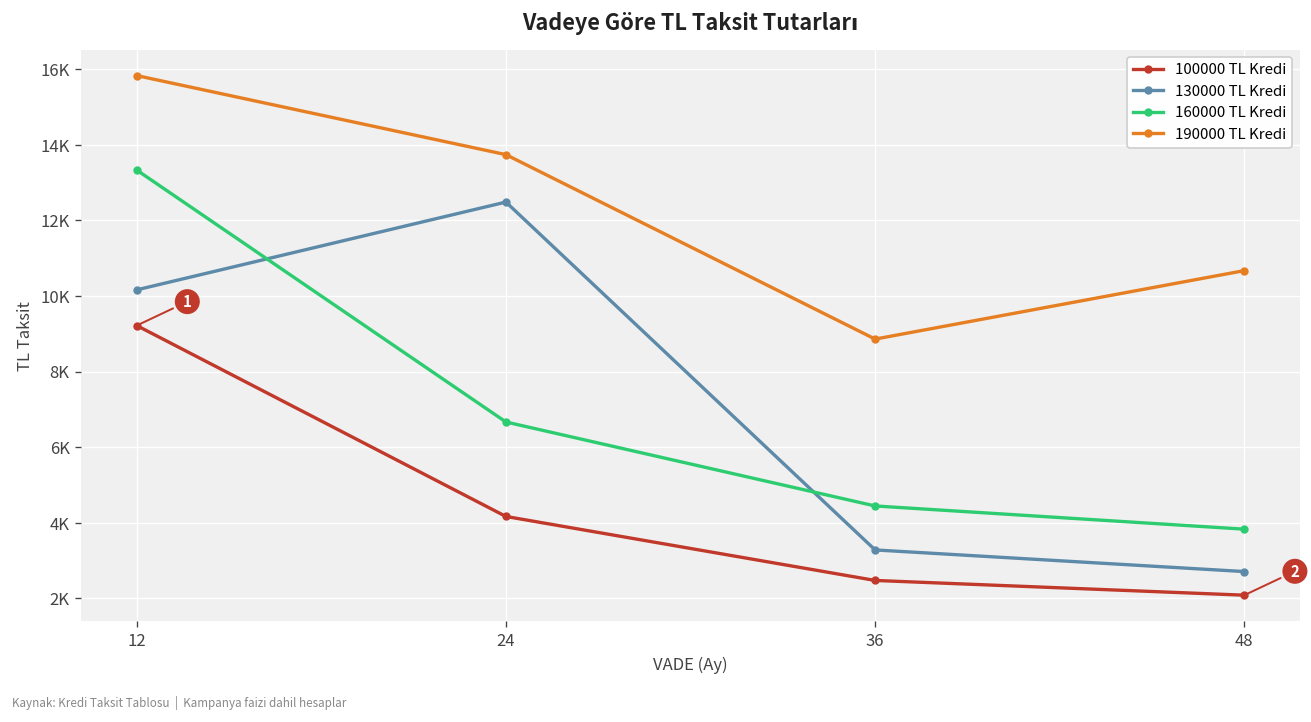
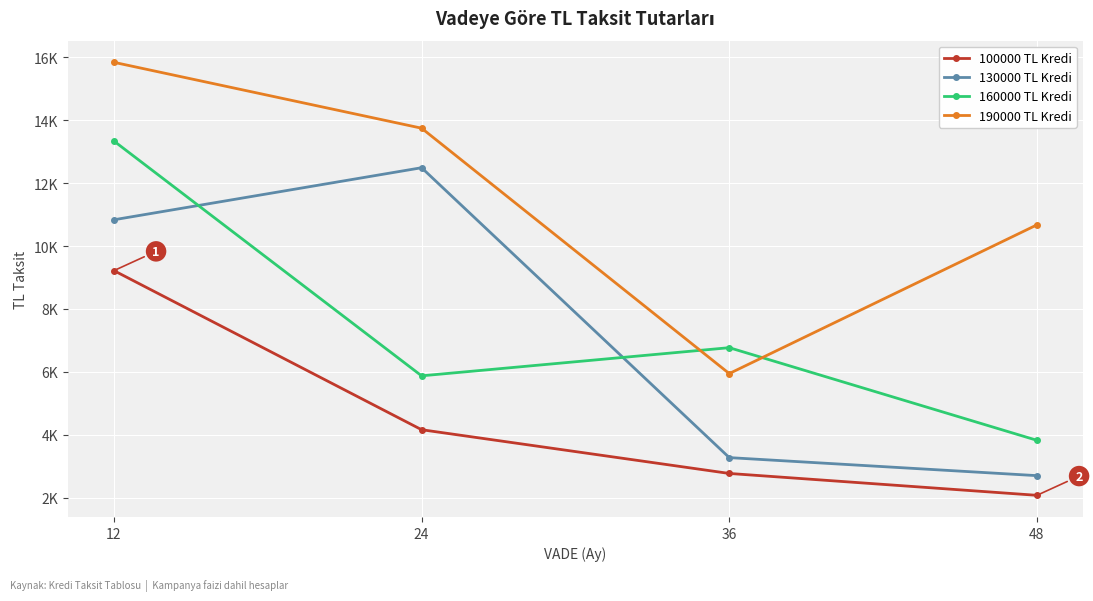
  {
    "100000 TL Kredi": {
      "12": 9200,
      "24": 4200,
-     "36": 2500,
+     "36": 2800,
      "48": 2100
    },
    "130000 TL Kredi": {
-     "12": 10200,
+     "12": 10800,
      "24": 12500,
      "36": 3300,
      "48": 2700
    },
    "160000 TL Kredi": {
      "12": 13300,
-     "24": 6700,
-     "36": 4400,
+     "24": 5900,
+     "36": 6800,
      "48": 3800
    },
    "190000 TL Kredi": {
      "12": 15800,
      "24": 13700,
-     "36": 8900,
+     "36": 5900,
      "48": 10700
    }
  }
